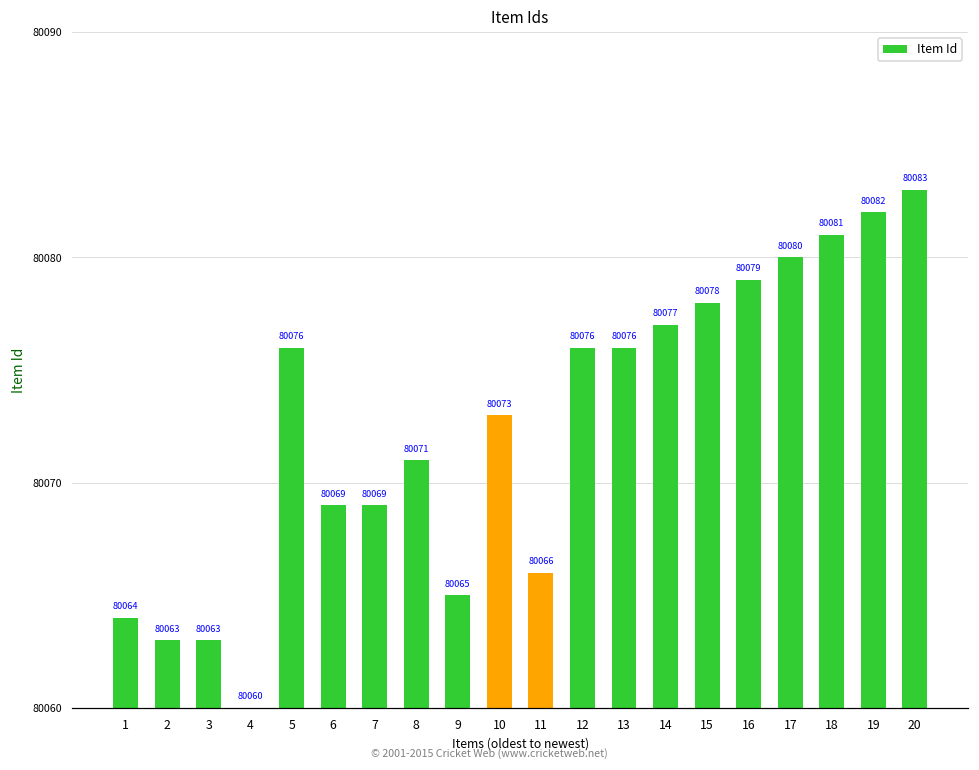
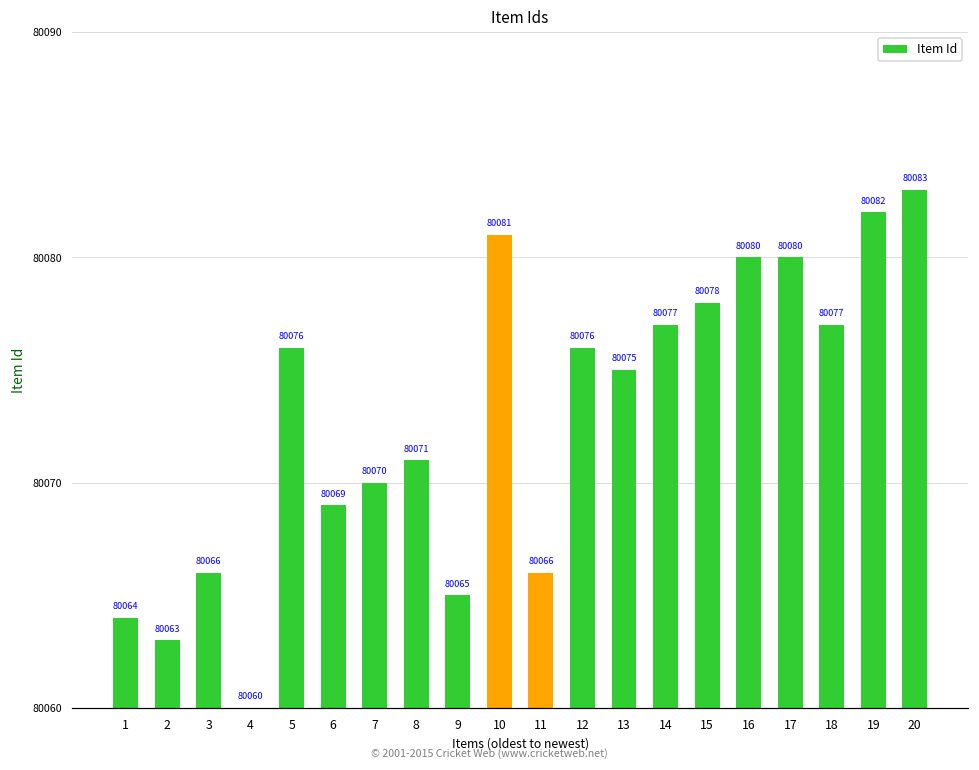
  {
    "1": 80064,
    "2": 80063,
-   "3": 80063,
+   "3": 80066,
    "4": 80060,
    "5": 80076,
    "6": 80069,
-   "7": 80069,
+   "7": 80070,
    "8": 80071,
    "9": 80065,
-   "10": 80073,
+   "10": 80081,
    "11": 80066,
    "12": 80076,
-   "13": 80076,
+   "13": 80075,
    "14": 80077,
    "15": 80078,
-   "16": 80079,
+   "16": 80080,
    "17": 80080,
-   "18": 80081,
+   "18": 80077,
    "19": 80082,
    "20": 80083
  }
